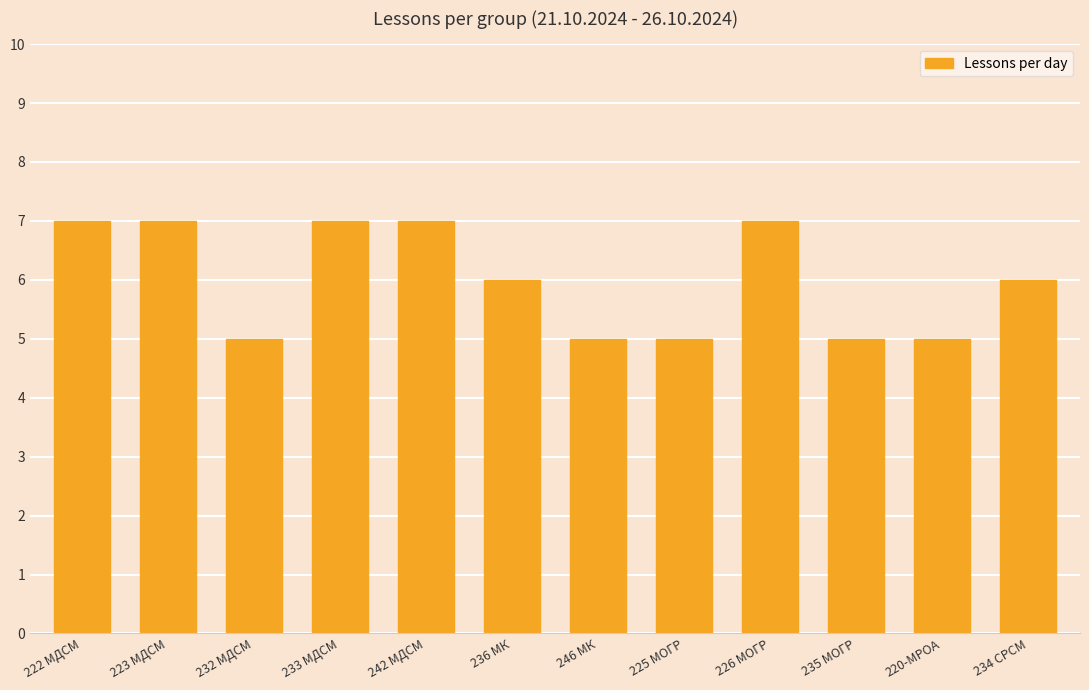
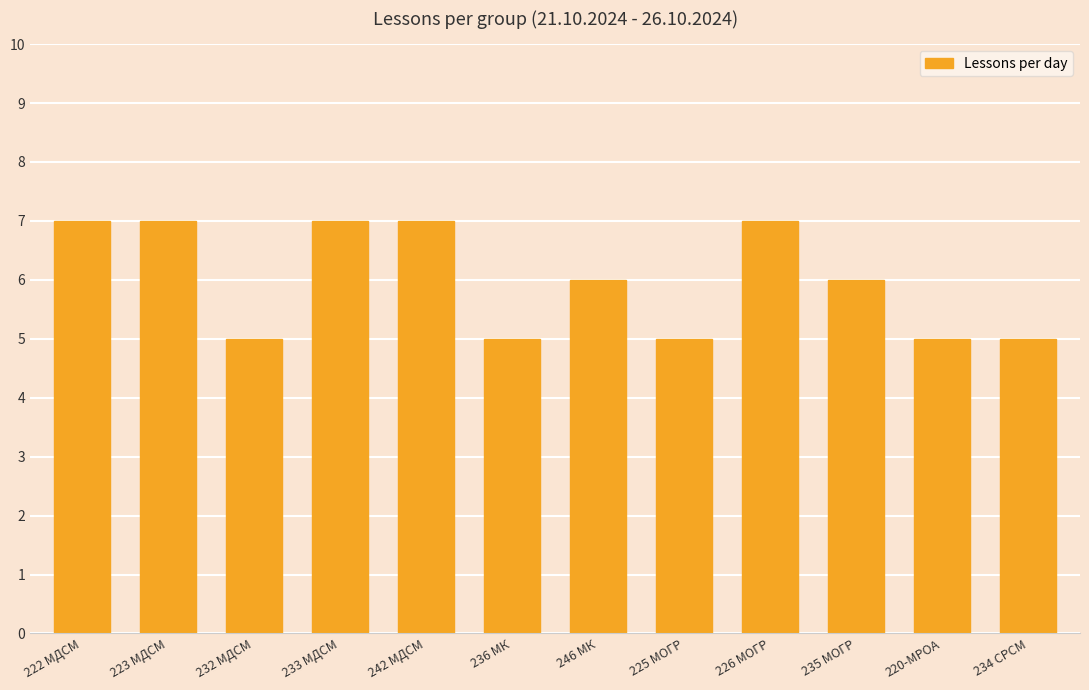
  {
    "222 МДСМ": 7,
    "223 МДСМ": 7,
    "232 МДСМ": 5,
    "233 МДСМ": 7,
    "242 МДСМ": 7,
-   "236 МК": 6,
-   "246 МК": 5,
+   "236 МК": 5,
+   "246 МК": 6,
    "225 МОГР": 5,
    "226 МОГР": 7,
-   "235 МОГР": 5,
+   "235 МОГР": 6,
    "220-МРОА": 5,
-   "234 СРСМ": 6
+   "234 СРСМ": 5
  }
